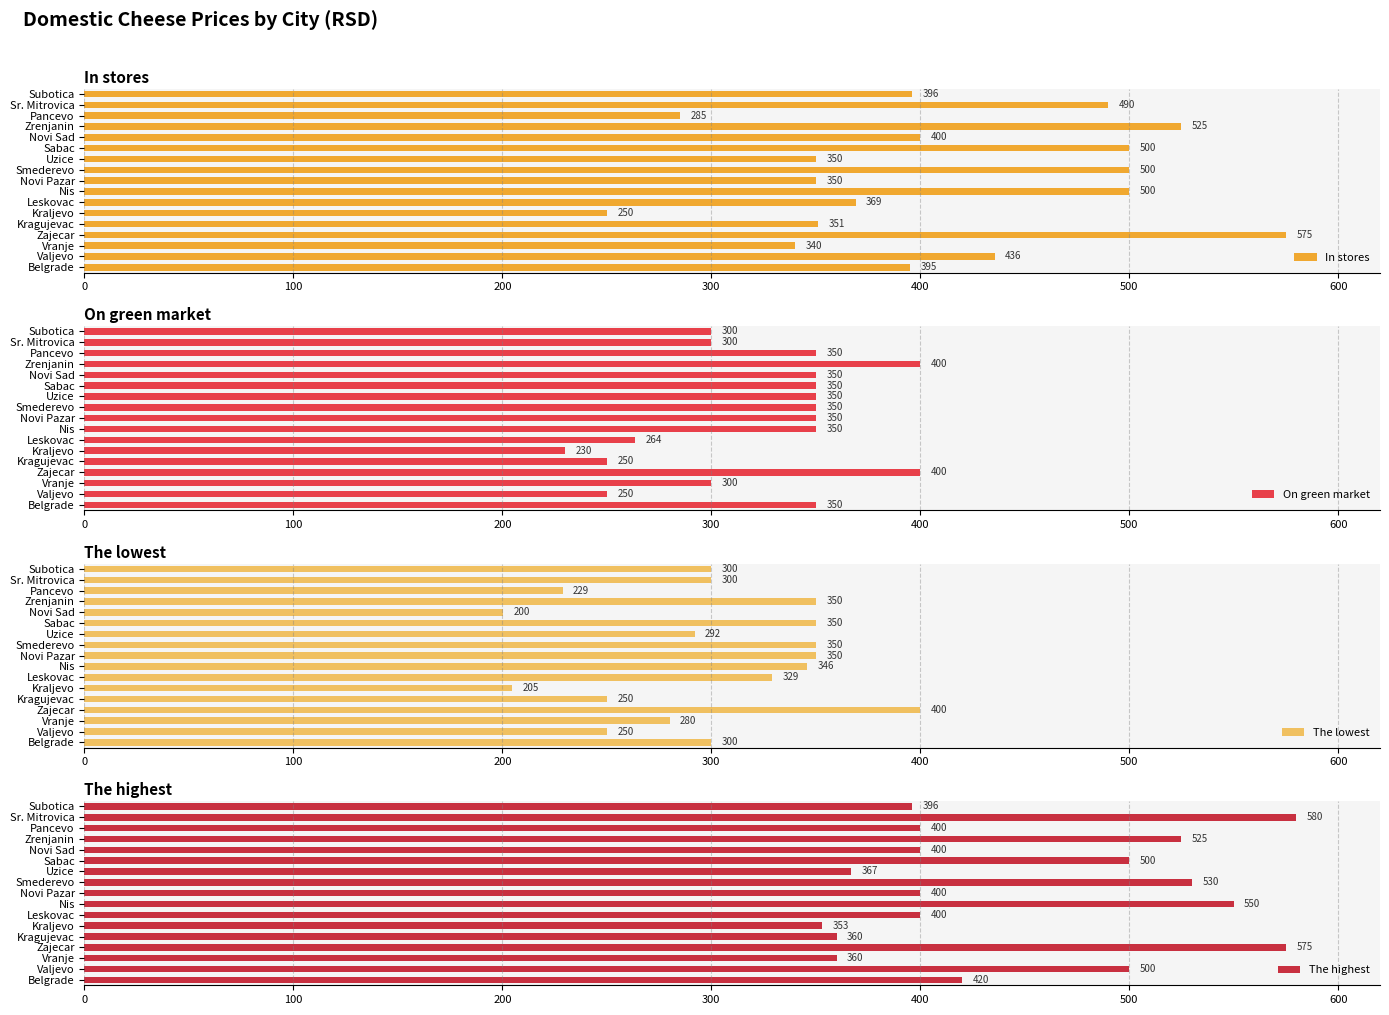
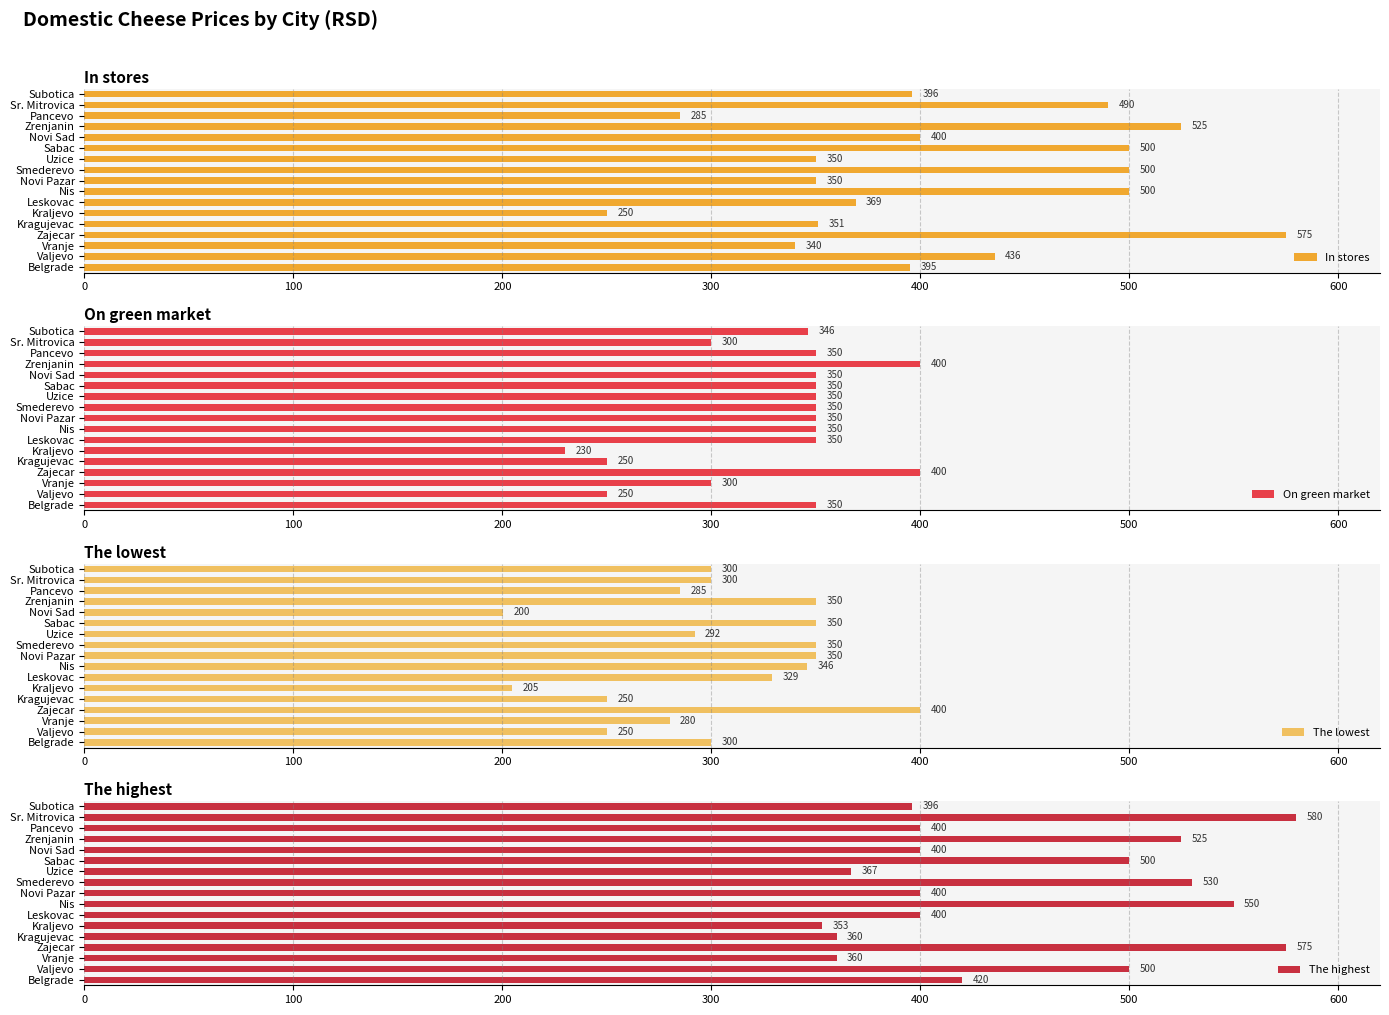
  {
    "In stores": {
      "Subotica": 396,
      "Sr. Mitrovica": 490,
      "Pancevo": 285,
      "Zrenjanin": 525,
      "Novi Sad": 400,
      "Sabac": 500,
      "Uzice": 350,
      "Smederevo": 500,
      "Novi Pazar": 350,
      "Nis": 500,
      "Leskovac": 369,
      "Kraljevo": 250,
      "Kragujevac": 351,
      "Zajecar": 575,
      "Vranje": 340,
      "Valjevo": 436,
      "Belgrade": 395
    },
    "On green market": {
-     "Subotica": 300,
+     "Subotica": 346,
      "Sr. Mitrovica": 300,
      "Pancevo": 350,
      "Zrenjanin": 400,
      "Novi Sad": 350,
      "Sabac": 350,
      "Uzice": 350,
      "Smederevo": 350,
      "Novi Pazar": 350,
      "Nis": 350,
-     "Leskovac": 264,
+     "Leskovac": 350,
      "Kraljevo": 230,
      "Kragujevac": 250,
      "Zajecar": 400,
      "Vranje": 300,
      "Valjevo": 250,
      "Belgrade": 350
    },
    "The lowest": {
      "Subotica": 300,
      "Sr. Mitrovica": 300,
-     "Pancevo": 229,
+     "Pancevo": 285,
      "Zrenjanin": 350,
      "Novi Sad": 200,
      "Sabac": 350,
      "Uzice": 292,
      "Smederevo": 350,
      "Novi Pazar": 350,
      "Nis": 346,
      "Leskovac": 329,
      "Kraljevo": 205,
      "Kragujevac": 250,
      "Zajecar": 400,
      "Vranje": 280,
      "Valjevo": 250,
      "Belgrade": 300
    },
    "The highest": {
      "Subotica": 396,
      "Sr. Mitrovica": 580,
      "Pancevo": 400,
      "Zrenjanin": 525,
      "Novi Sad": 400,
      "Sabac": 500,
      "Uzice": 367,
      "Smederevo": 530,
      "Novi Pazar": 400,
      "Nis": 550,
      "Leskovac": 400,
      "Kraljevo": 353,
      "Kragujevac": 360,
      "Zajecar": 575,
      "Vranje": 360,
      "Valjevo": 500,
      "Belgrade": 420
    }
  }
